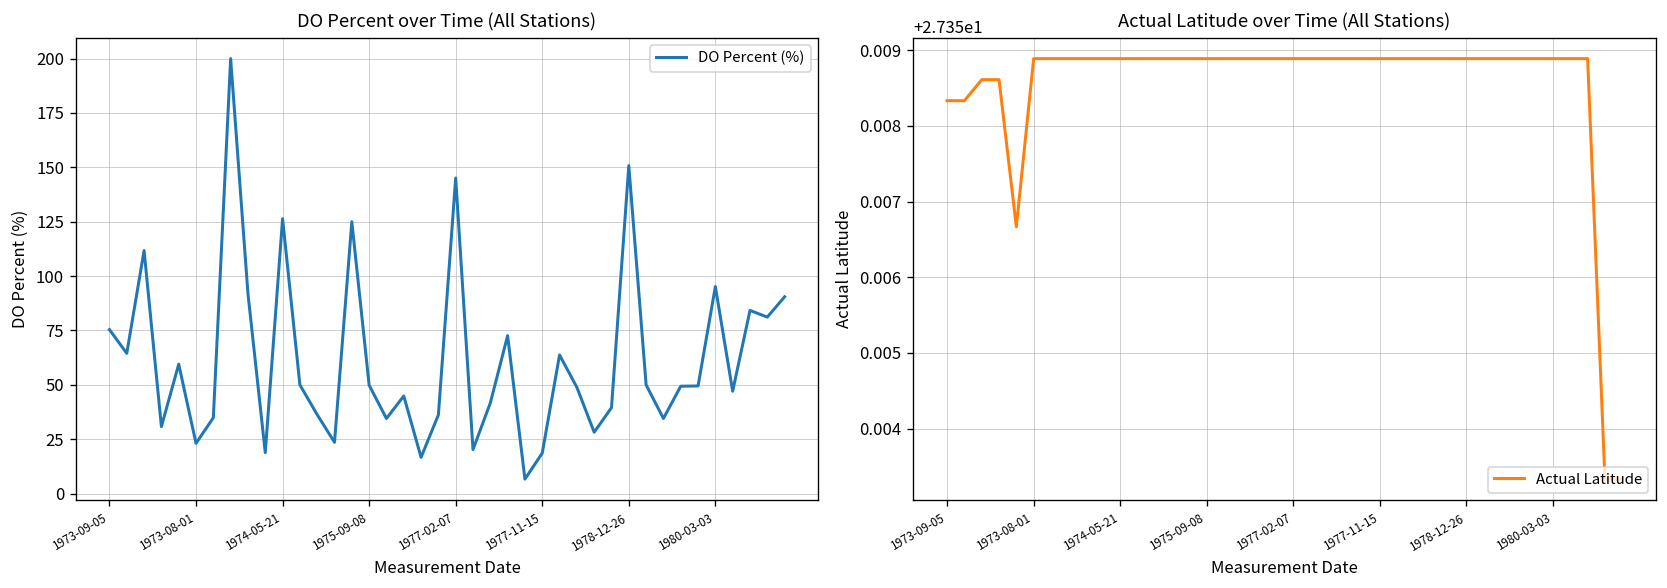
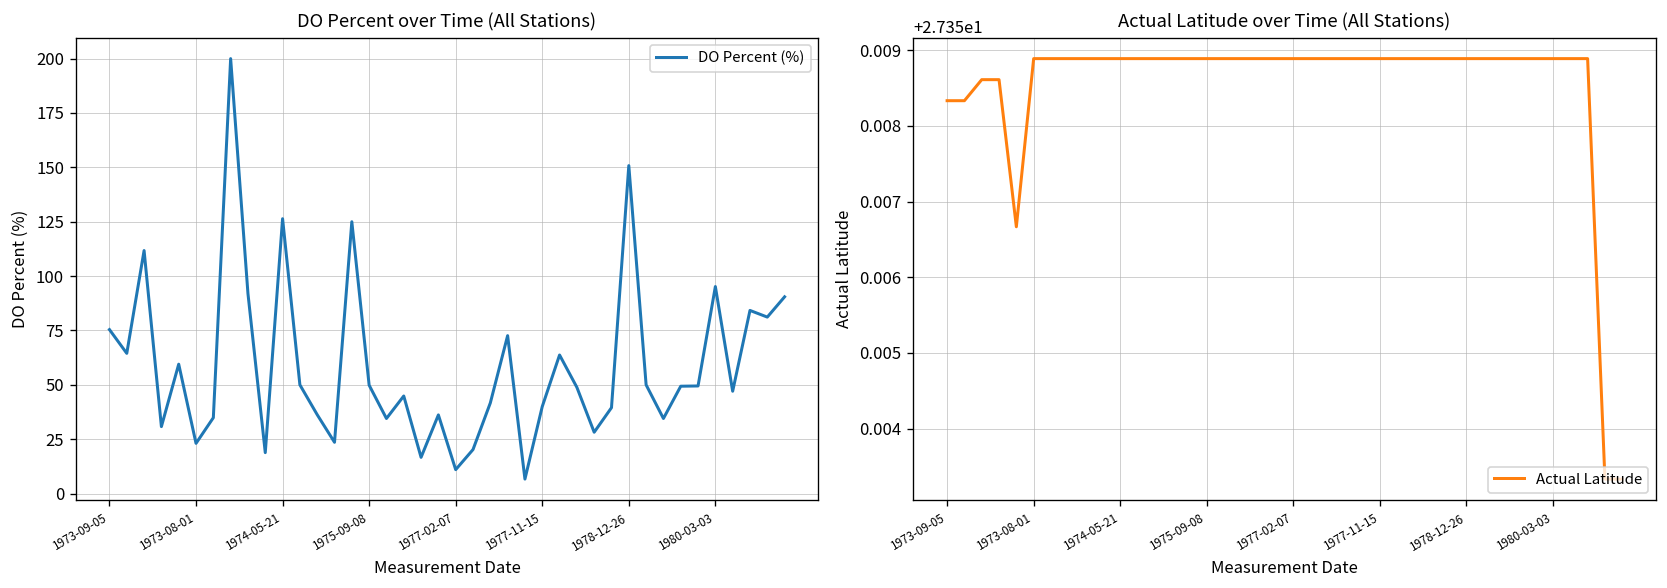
  {
    "DO Percent over Time (All Stations)": {
      "1974-05-21": 126,
      "1975-09-08": 50,
-     "1977-02-07": 145,
-     "1977-11-15": 19,
+     "1977-02-07": 11,
+     "1977-11-15": 40,
      "1978-12-26": 151,
      "1980-03-03": 95
    },
    "Actual Latitude over Time (All Stations)": {
      "1974-05-21": 27.3589,
      "1975-09-08": 27.3589,
      "1977-02-07": 27.3589,
      "1977-11-15": 27.3589,
      "1978-12-26": 27.3589,
      "1980-03-03": 27.3589
    }
  }
